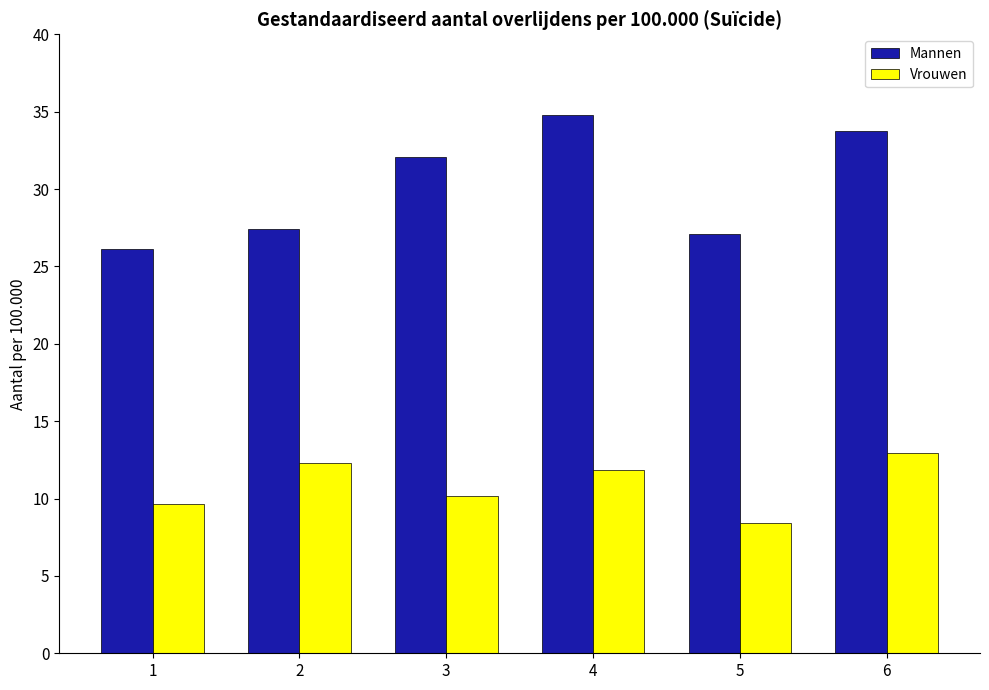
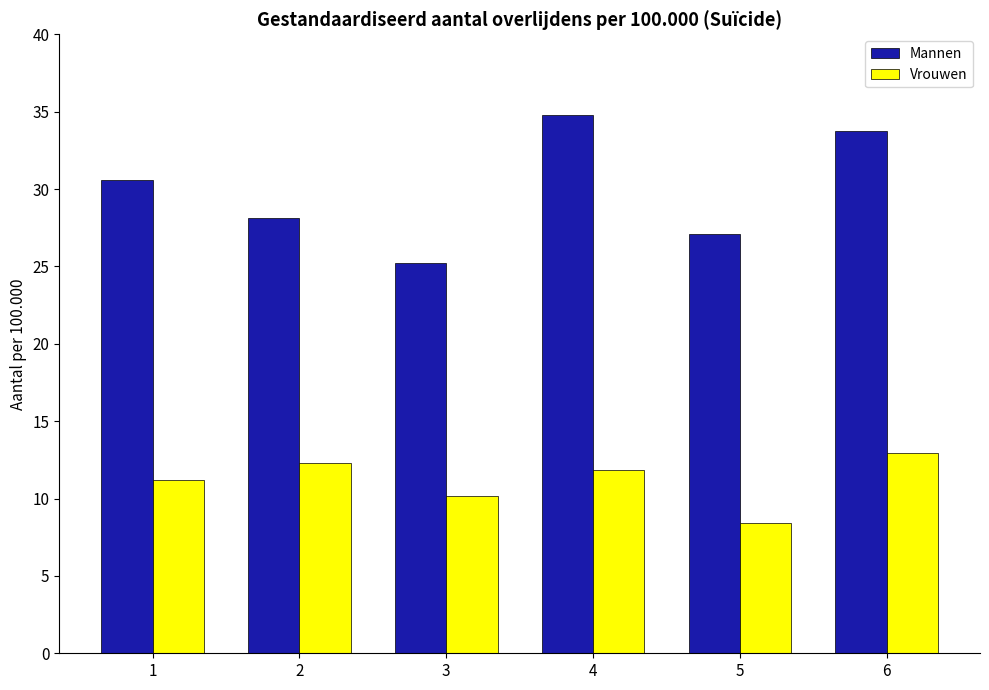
  {
    "Mannen": {
-     "1": 26.1,
-     "2": 27.4,
-     "3": 32.1,
+     "1": 30.6,
+     "2": 28.2,
+     "3": 25.2,
      "4": 34.8,
      "5": 27.1,
      "6": 33.7
    },
    "Vrouwen": {
-     "1": 9.6,
+     "1": 11.2,
      "2": 12.3,
      "3": 10.1,
      "4": 11.9,
      "5": 8.4,
      "6": 13.0
    }
  }
